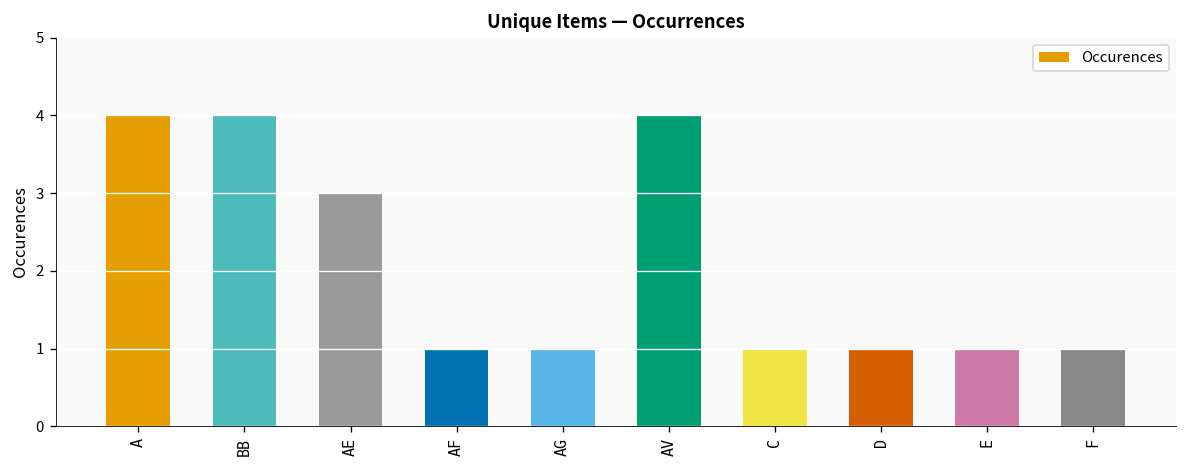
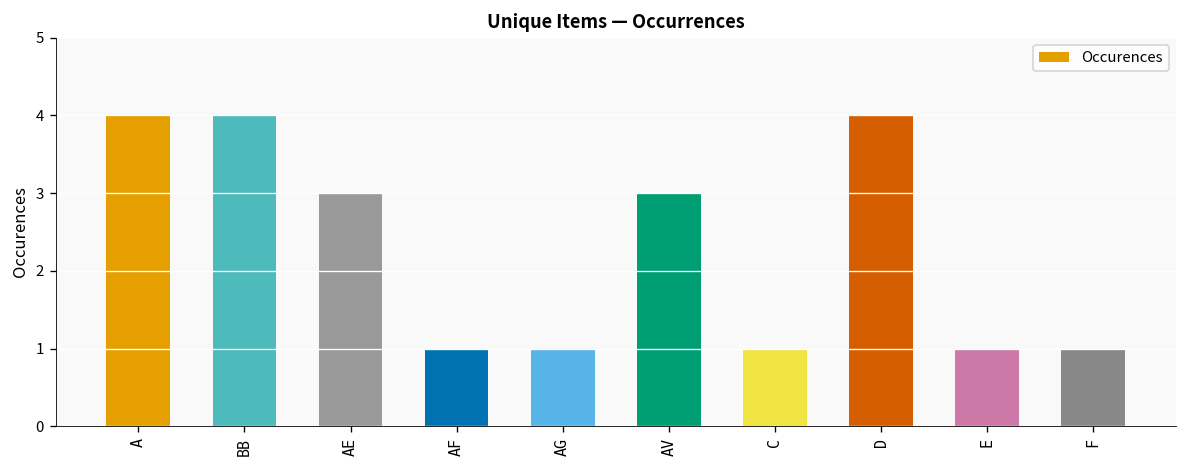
  {
    "A": 4,
    "BB": 4,
    "AE": 3,
    "AF": 1,
    "AG": 1,
-   "AV": 4,
+   "AV": 3,
    "C": 1,
-   "D": 1,
+   "D": 4,
    "E": 1,
    "F": 1
  }
